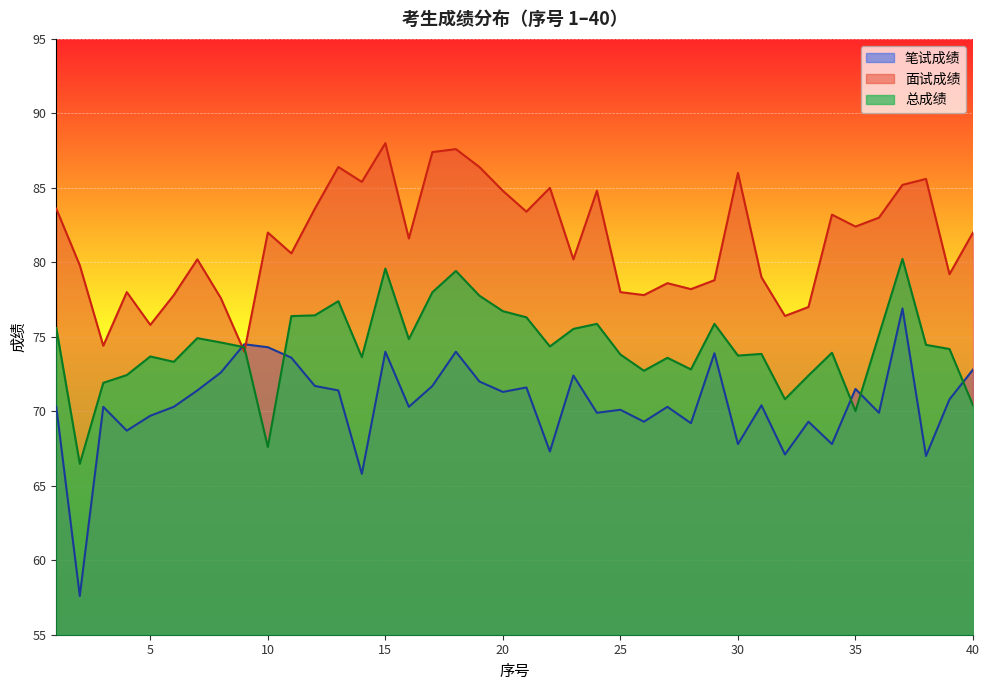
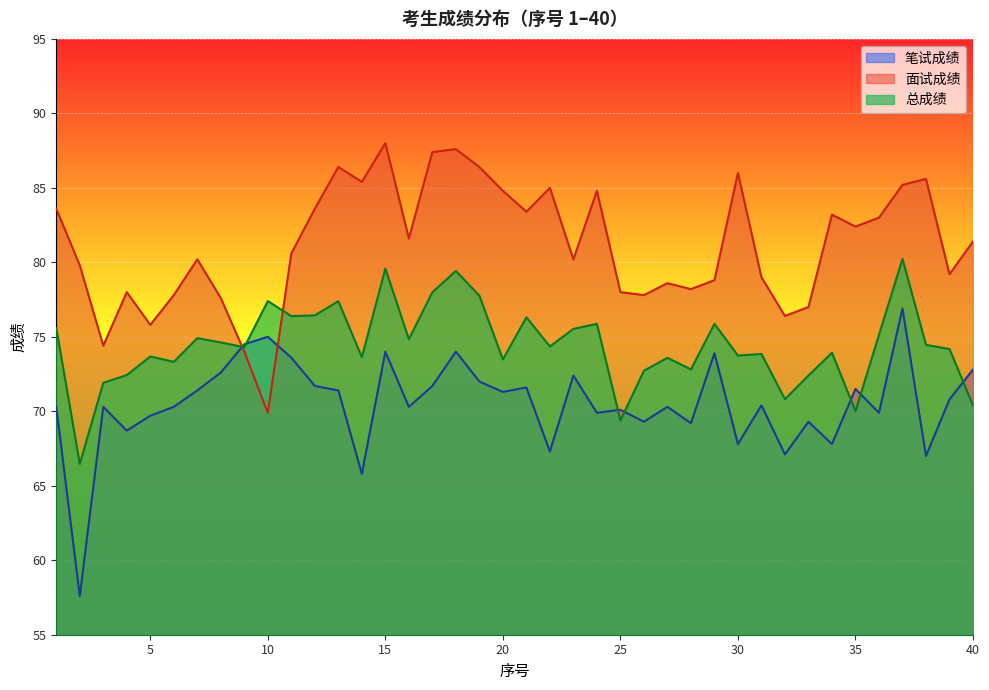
  {
    "笔试成绩": {
      "5": 69.7,
-     "10": 74.3,
+     "10": 75.0,
      "15": 74.0,
      "20": 71.3,
      "25": 70.1,
      "30": 67.8,
      "35": 71.5,
      "40": 72.8
    },
    "面试成绩": {
      "5": 75.8,
-     "10": 82.0,
+     "10": 69.9,
      "15": 88.0,
      "20": 84.8,
      "25": 78.0,
      "30": 86.0,
      "35": 82.4,
-     "40": 82.0
+     "40": 81.4
    },
    "总成绩": {
      "5": 73.7,
-     "10": 67.6,
+     "10": 77.4,
      "15": 79.6,
-     "20": 76.7,
-     "25": 73.8,
+     "20": 73.5,
+     "25": 69.4,
      "30": 73.7,
      "35": 70.0,
      "40": 70.4
    }
  }
